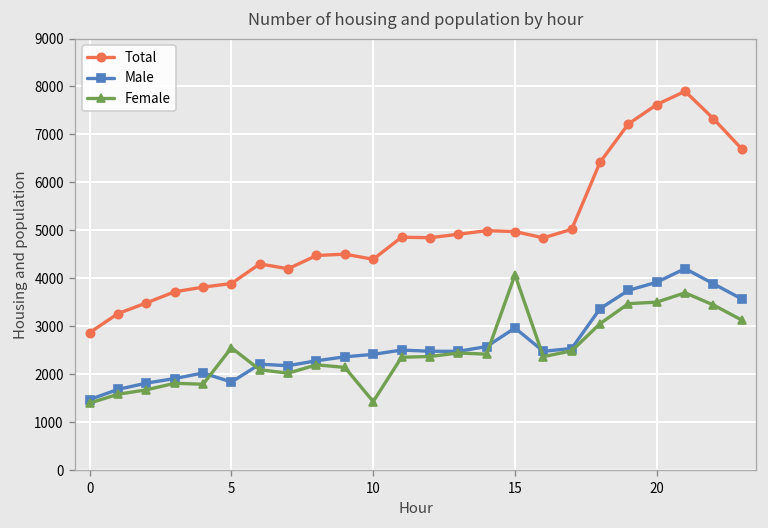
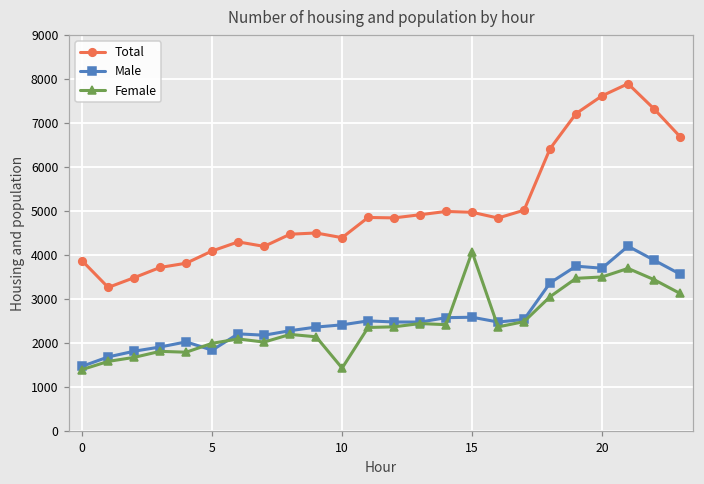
  {
    "Total": {
-     "0": 2900,
-     "5": 3900,
+     "0": 3900,
+     "5": 4100,
      "10": 4400,
      "15": 5000,
      "20": 7600
    },
    "Male": {
      "0": 1500,
      "5": 1800,
      "10": 2400,
-     "15": 3000,
-     "20": 3900
+     "15": 2600,
+     "20": 3700
    },
    "Female": {
      "0": 1400,
-     "5": 2600,
+     "5": 2000,
      "10": 1400,
      "15": 4100,
      "20": 3500
    }
  }
